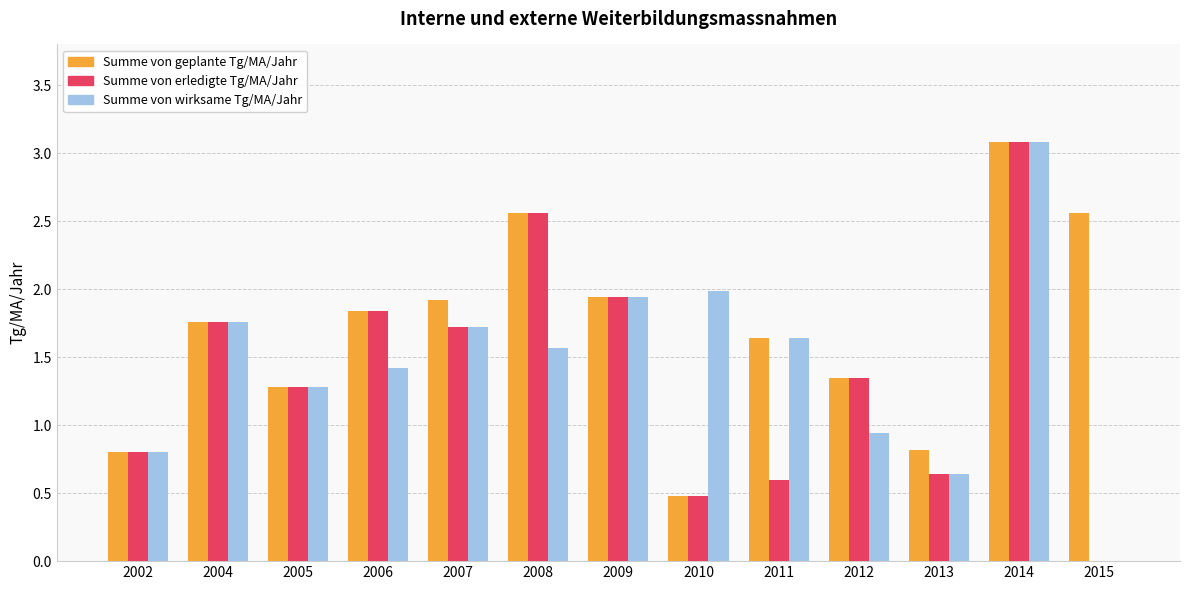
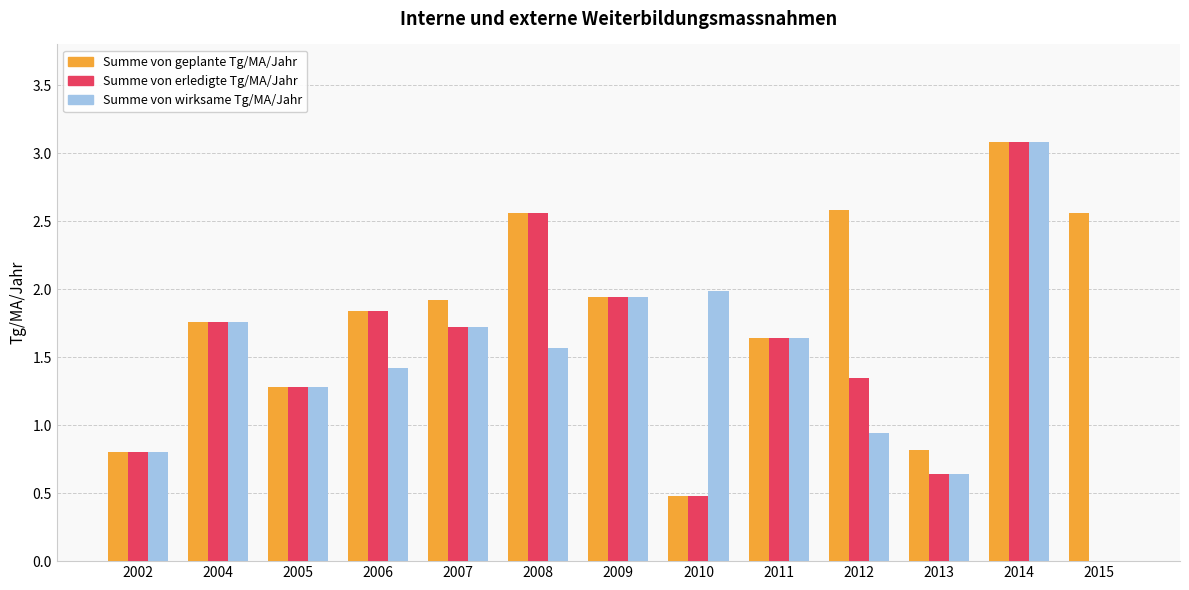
  {
    "Summe von geplante Tg/MA/Jahr": {
      "2002": 0.80,
      "2004": 1.76,
      "2005": 1.28,
      "2006": 1.84,
      "2007": 1.92,
      "2008": 2.56,
      "2009": 1.94,
      "2010": 0.48,
      "2011": 1.64,
-     "2012": 1.35,
+     "2012": 2.58,
      "2013": 0.82,
      "2014": 3.08,
      "2015": 2.56
    },
    "Summe von erledigte Tg/MA/Jahr": {
      "2002": 0.80,
      "2004": 1.76,
      "2005": 1.28,
      "2006": 1.84,
      "2007": 1.72,
      "2008": 2.56,
      "2009": 1.94,
      "2010": 0.48,
-     "2011": 0.60,
+     "2011": 1.64,
      "2012": 1.35,
      "2013": 0.64,
      "2014": 3.08,
      "2015": 0.00
    },
    "Summe von wirksame Tg/MA/Jahr": {
      "2002": 0.80,
      "2004": 1.76,
      "2005": 1.28,
      "2006": 1.42,
      "2007": 1.72,
      "2008": 1.57,
      "2009": 1.94,
      "2010": 1.99,
      "2011": 1.64,
      "2012": 0.95,
      "2013": 0.64,
      "2014": 3.08,
      "2015": 0.00
    }
  }
